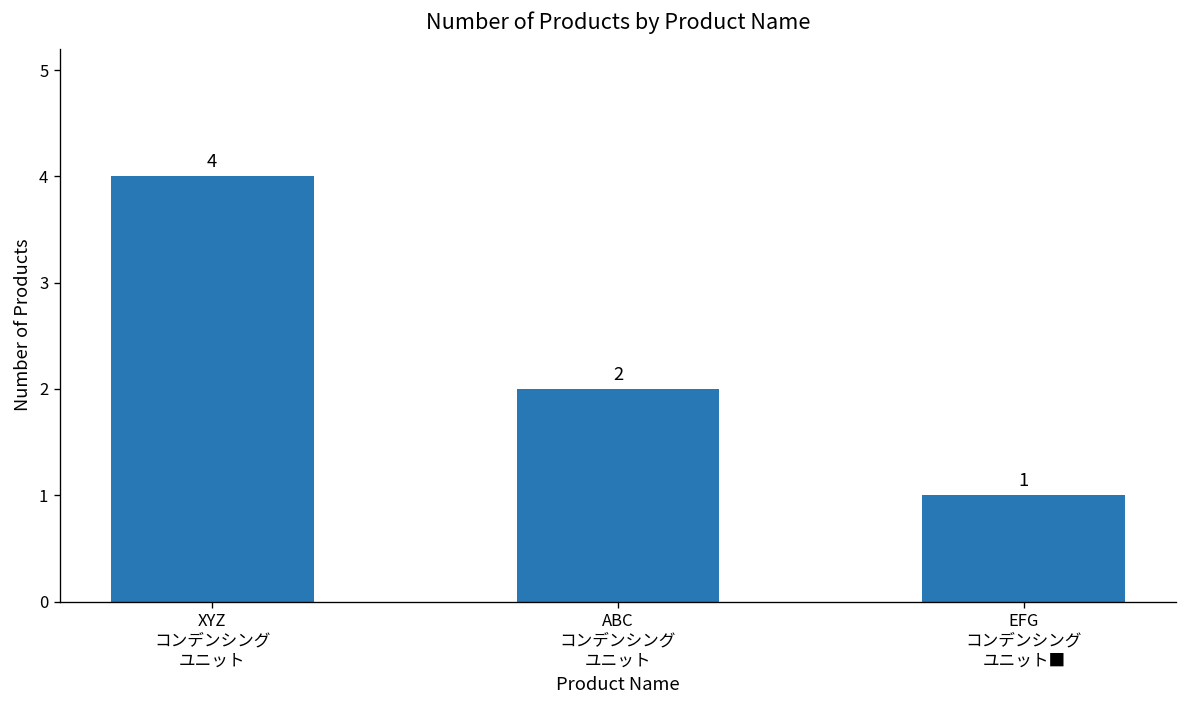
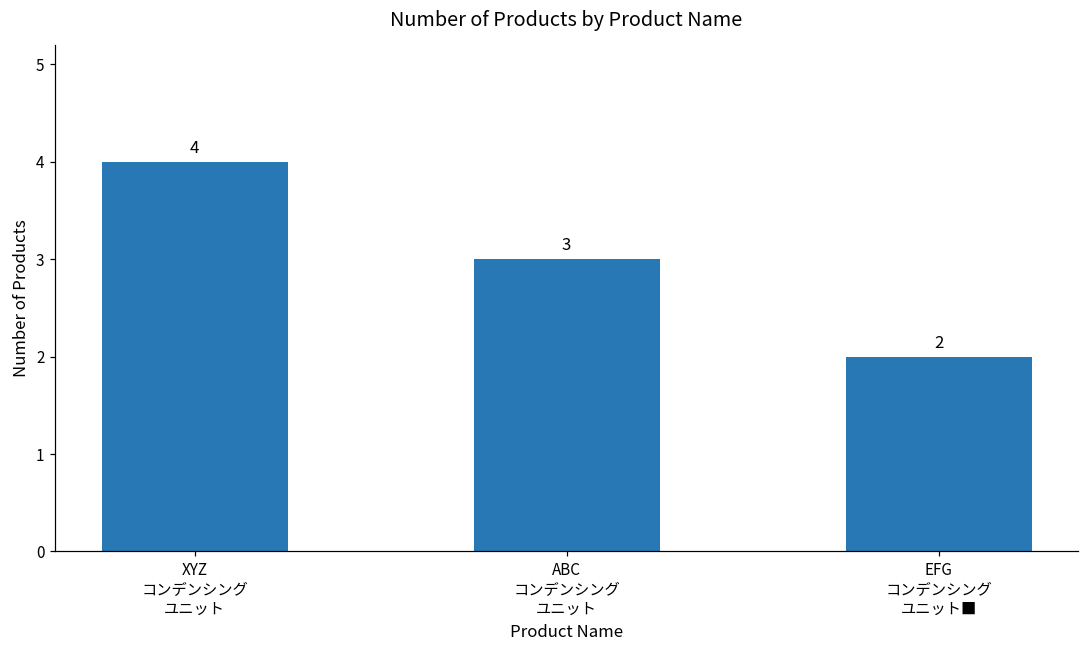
  {
    "XYZ コンデンシング ユニット": 4,
-   "ABC コンデンシング ユニット": 2,
-   "EFG コンデンシング ユニット■": 1
+   "ABC コンデンシング ユニット": 3,
+   "EFG コンデンシング ユニット■": 2
  }
